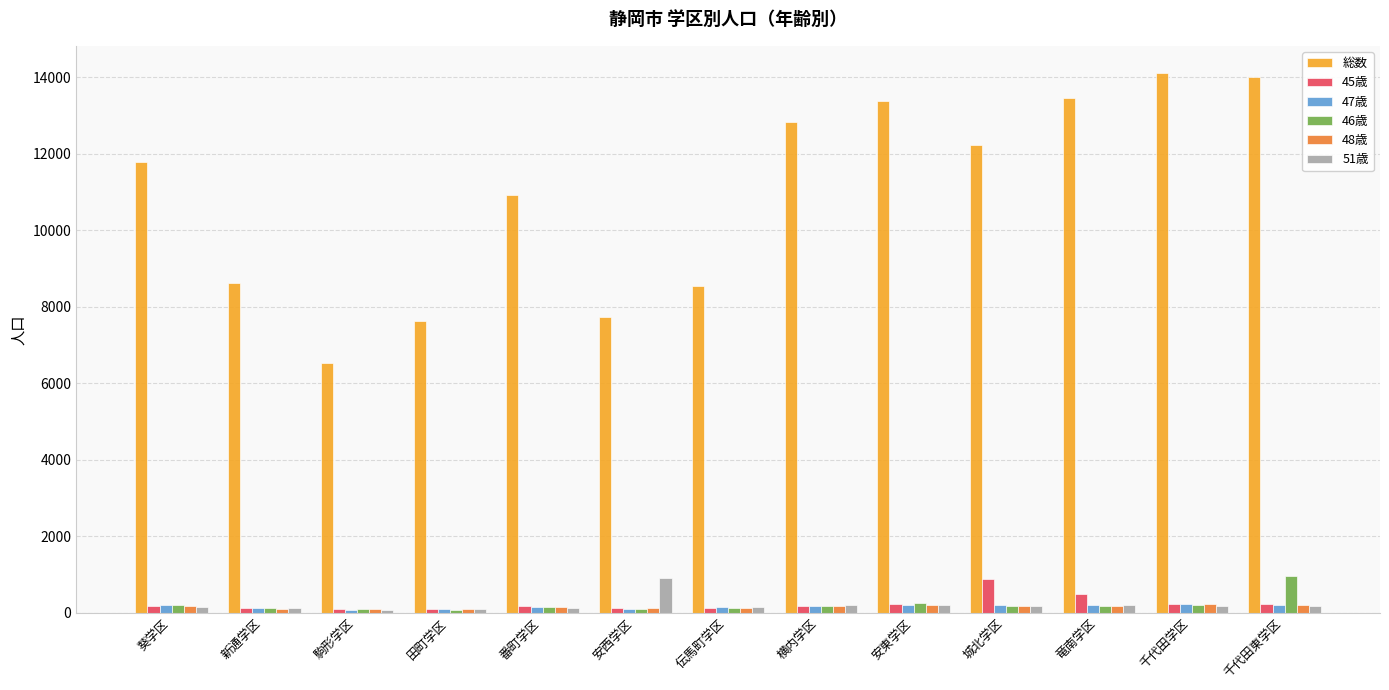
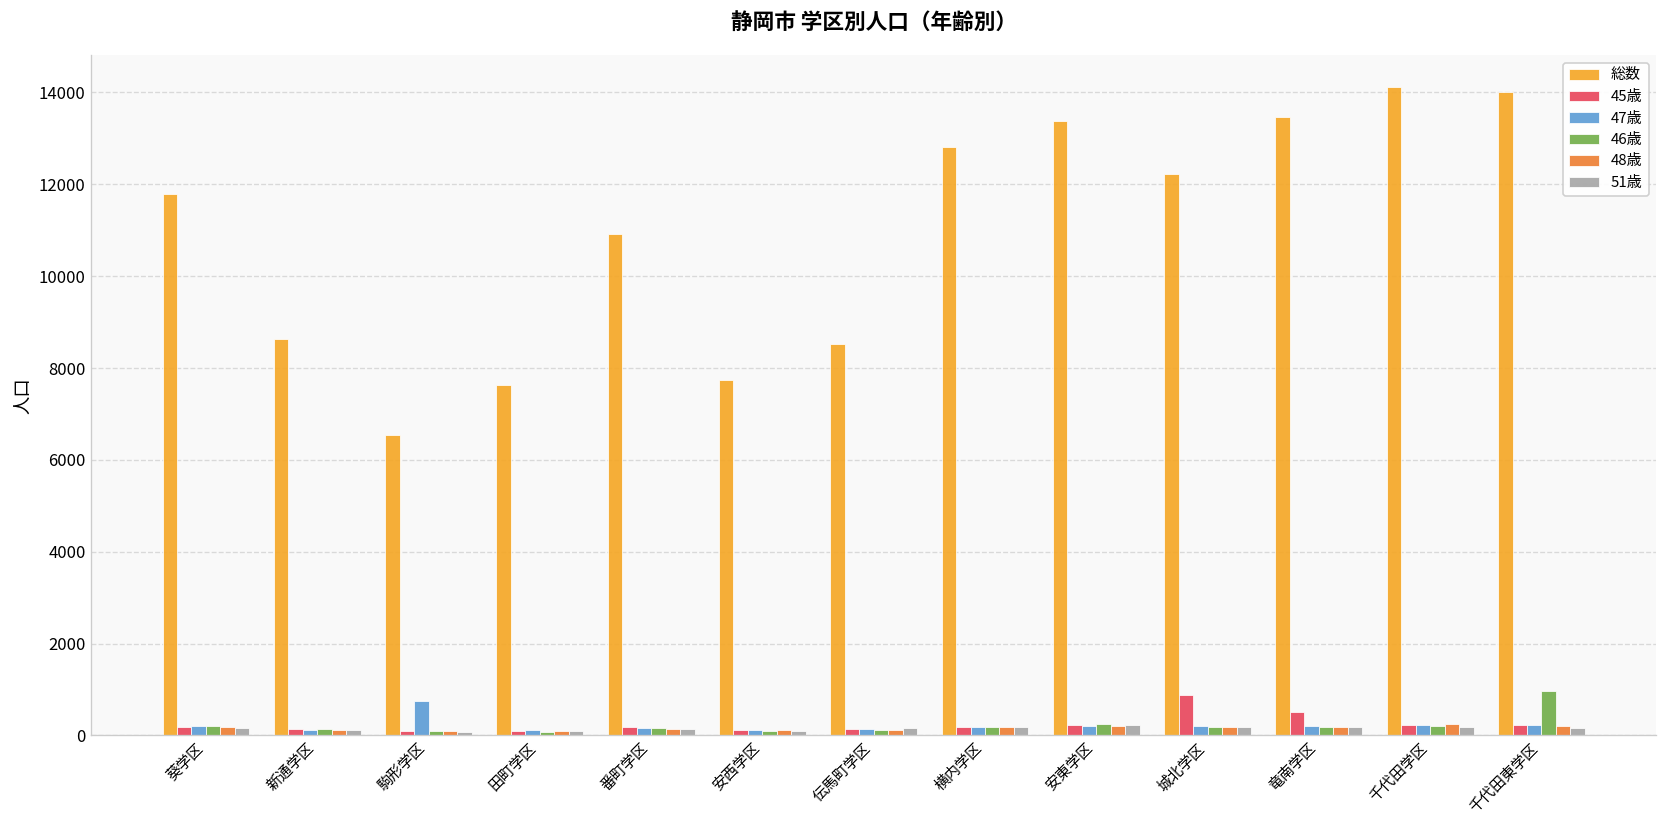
  {
    "45歳": {
      "葵学区": 200,
      "新通学区": 100,
      "駒形学区": 100,
      "田町学区": 100,
      "番町学区": 200,
      "安西学区": 100,
      "伝馬町学区": 100,
      "横内学区": 200,
      "安東学区": 200,
      "城北学区": 900,
      "竜南学区": 500,
      "千代田学区": 200,
      "千代田東学区": 200
    },
    "47歳": {
      "葵学区": 200,
      "新通学区": 100,
-     "駒形学区": 100,
+     "駒形学区": 800,
      "田町学区": 100,
      "番町学区": 200,
      "安西学区": 100,
      "伝馬町学区": 200,
      "横内学区": 200,
      "安東学区": 200,
      "城北学区": 200,
      "竜南学区": 200,
      "千代田学区": 200,
      "千代田東学区": 200
    },
    "46歳": {
      "葵学区": 200,
      "新通学区": 100,
      "駒形学区": 100,
      "田町学区": 100,
      "番町学区": 200,
      "安西学区": 100,
      "伝馬町学区": 100,
      "横内学区": 200,
      "安東学区": 300,
      "城北学区": 200,
      "竜南学区": 200,
      "千代田学区": 200,
      "千代田東学区": 1000
    },
    "51歳": {
      "葵学区": 200,
      "新通学区": 100,
      "駒形学区": 100,
      "田町学区": 100,
      "番町学区": 100,
-     "安西学区": 900,
+     "安西学区": 100,
      "伝馬町学区": 200,
      "横内学区": 200,
      "安東学区": 200,
      "城北学区": 200,
      "竜南学区": 200,
      "千代田学区": 200,
      "千代田東学区": 200
    }
  }
